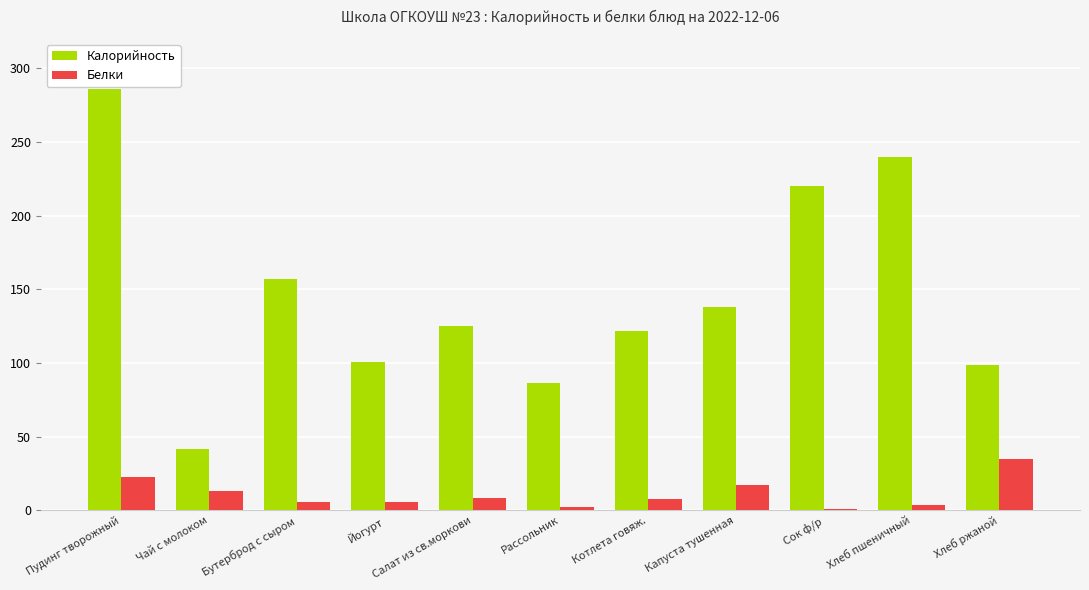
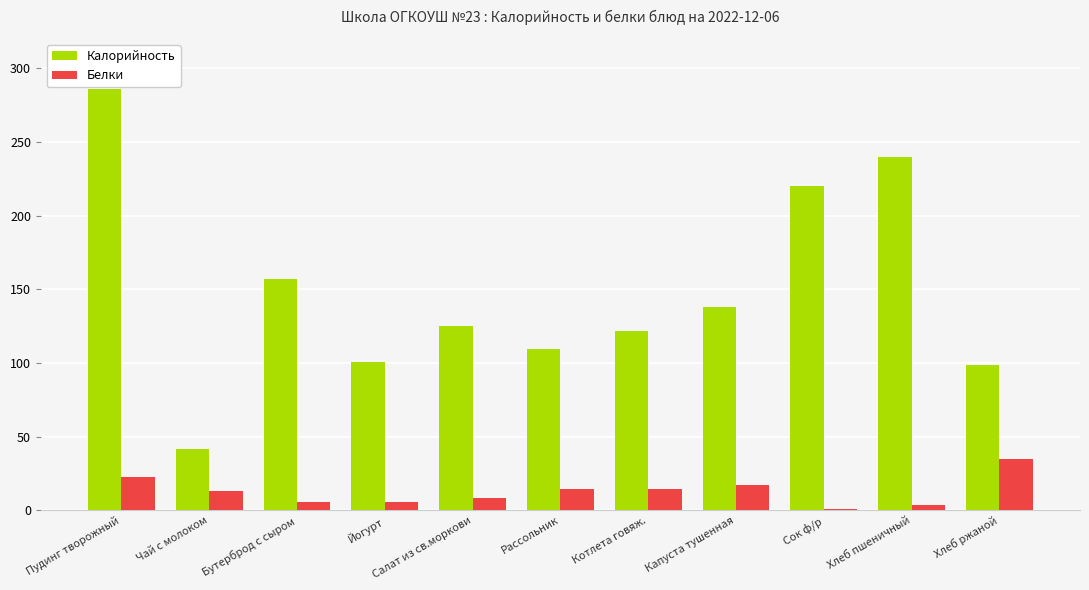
  {
    "Калорийность": {
      "Пудинг творожный": 286,
      "Чай с молоком": 42,
      "Бутерброд с сыром": 157,
      "Йогурт": 101,
      "Салат из св.моркови": 125,
-     "Рассольник": 86,
+     "Рассольник": 110,
      "Котлета говяж.": 122,
      "Капуста тушенная": 138,
      "Сок ф/р": 220,
      "Хлеб пшеничный": 240,
      "Хлеб ржаной": 99
    },
    "Белки": {
      "Пудинг творожный": 23,
      "Чай с молоком": 13,
      "Бутерброд с сыром": 6,
      "Йогурт": 6,
      "Салат из св.моркови": 9,
-     "Рассольник": 3,
-     "Котлета говяж.": 8,
+     "Рассольник": 15,
+     "Котлета говяж.": 15,
      "Капуста тушенная": 17,
      "Хлеб пшеничный": 4,
      "Хлеб ржаной": 35
    }
  }
